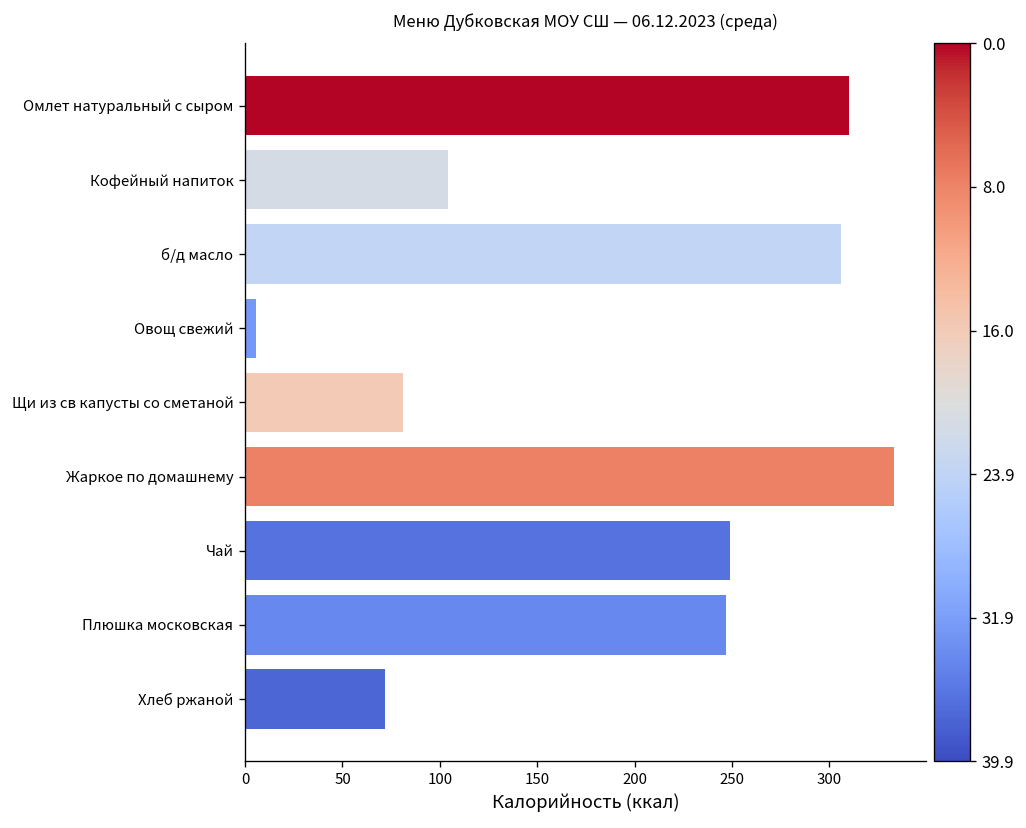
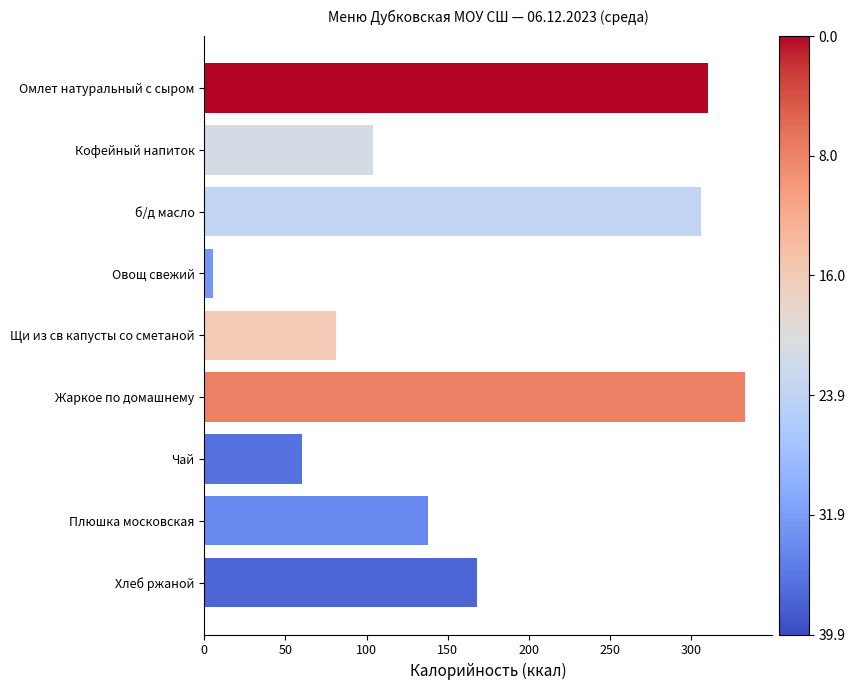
  {
    "Омлет натуральный с сыром": 310,
    "Кофейный напиток": 104,
    "б/д масло": 306,
    "Овощ свежий": 6,
    "Щи из св капусты со сметаной": 81,
    "Жаркое по домашнему": 333,
-   "Чай": 249,
-   "Плюшка московская": 247,
-   "Хлеб ржаной": 72
+   "Чай": 60,
+   "Плюшка московская": 138,
+   "Хлеб ржаной": 168
  }
